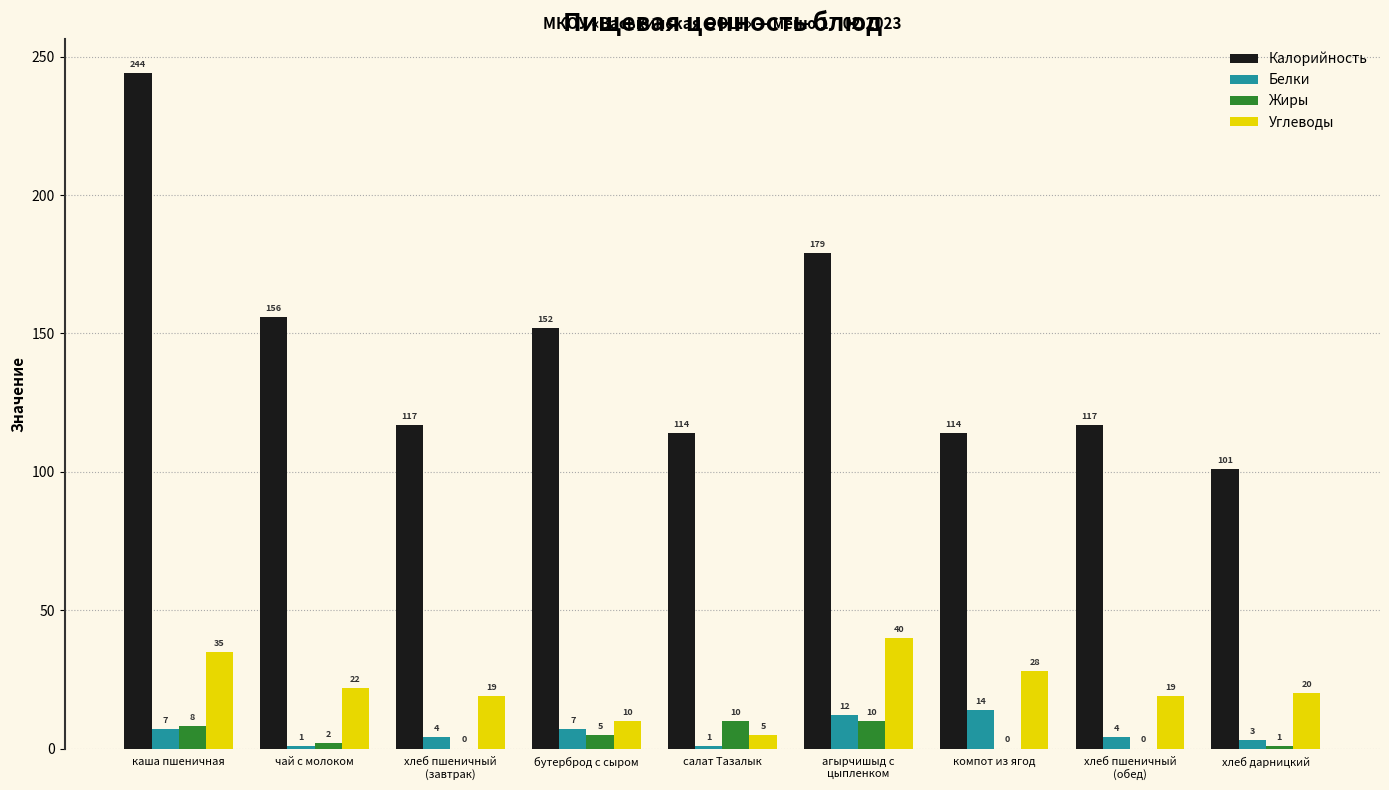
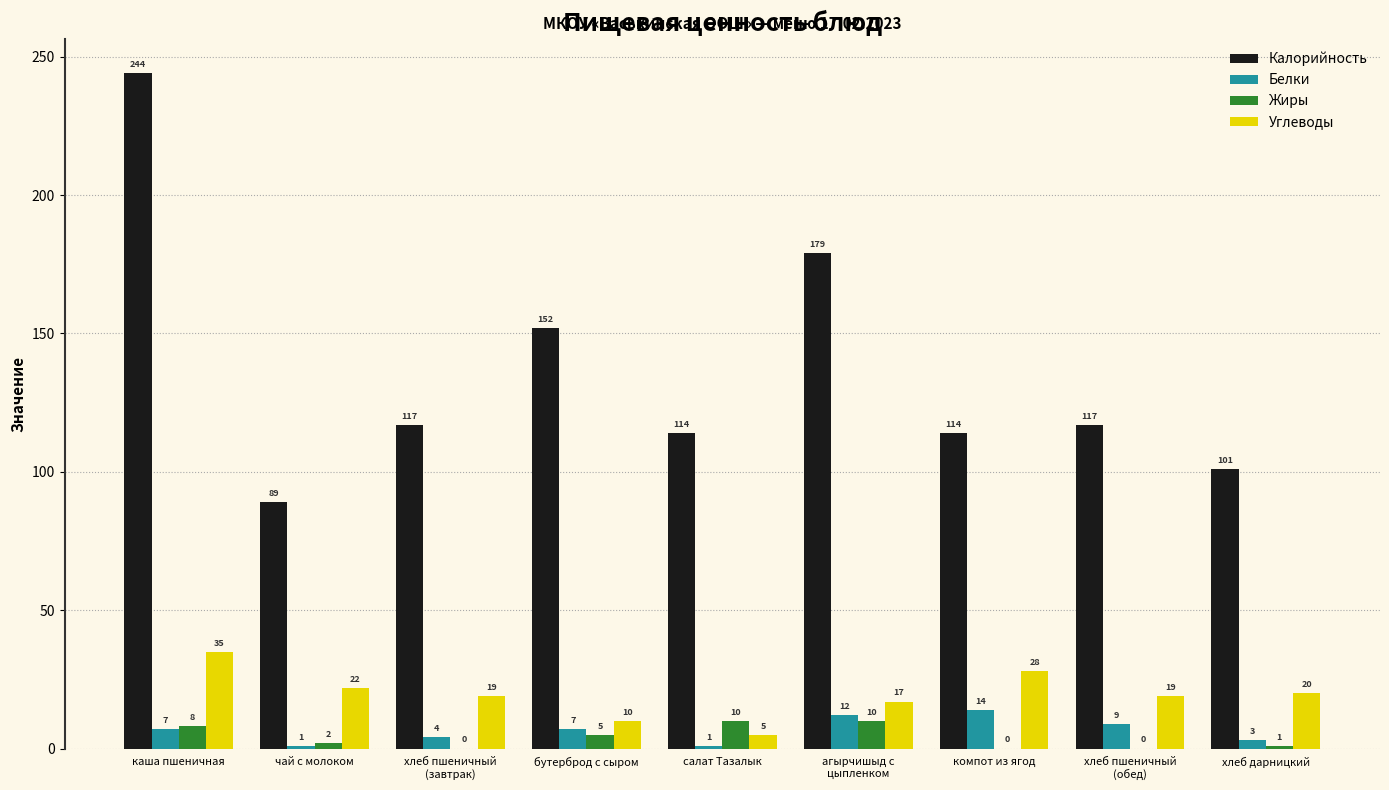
  {
    "Калорийность": {
      "каша пшеничная": 244,
-     "чай с молоком": 156,
+     "чай с молоком": 89,
      "хлеб пшеничный (завтрак)": 117,
      "бутерброд с сыром": 152,
      "салат Тазалык": 114,
      "агырчишыд с цыпленком": 179,
      "компот из ягод": 114,
      "хлеб пшеничный (обед)": 117,
      "хлеб дарницкий": 101
    },
    "Белки": {
      "каша пшеничная": 7,
      "чай с молоком": 1,
      "хлеб пшеничный (завтрак)": 4,
      "бутерброд с сыром": 7,
      "салат Тазалык": 1,
      "агырчишыд с цыпленком": 12,
      "компот из ягод": 14,
-     "хлеб пшеничный (обед)": 4,
+     "хлеб пшеничный (обед)": 9,
      "хлеб дарницкий": 3
    },
    "Жиры": {
      "каша пшеничная": 8,
      "чай с молоком": 2,
      "хлеб пшеничный (завтрак)": 0,
      "бутерброд с сыром": 5,
      "салат Тазалык": 10,
      "агырчишыд с цыпленком": 10,
      "компот из ягод": 0,
      "хлеб пшеничный (обед)": 0,
      "хлеб дарницкий": 1
    },
    "Углеводы": {
      "каша пшеничная": 35,
      "чай с молоком": 22,
      "хлеб пшеничный (завтрак)": 19,
      "бутерброд с сыром": 10,
      "салат Тазалык": 5,
-     "агырчишыд с цыпленком": 40,
+     "агырчишыд с цыпленком": 17,
      "компот из ягод": 28,
      "хлеб пшеничный (обед)": 19,
      "хлеб дарницкий": 20
    }
  }
